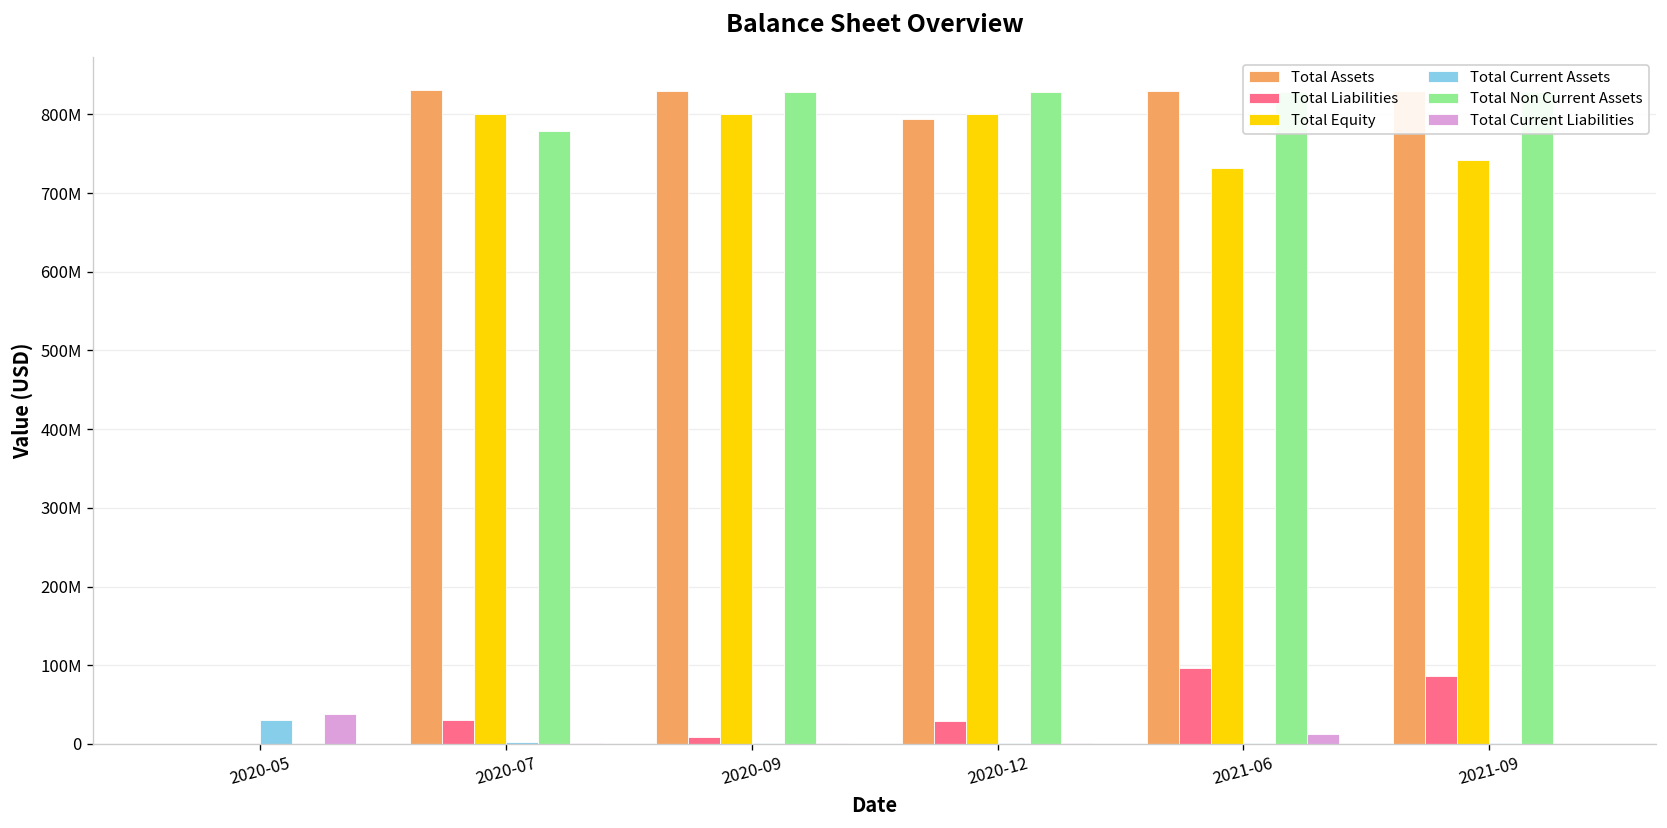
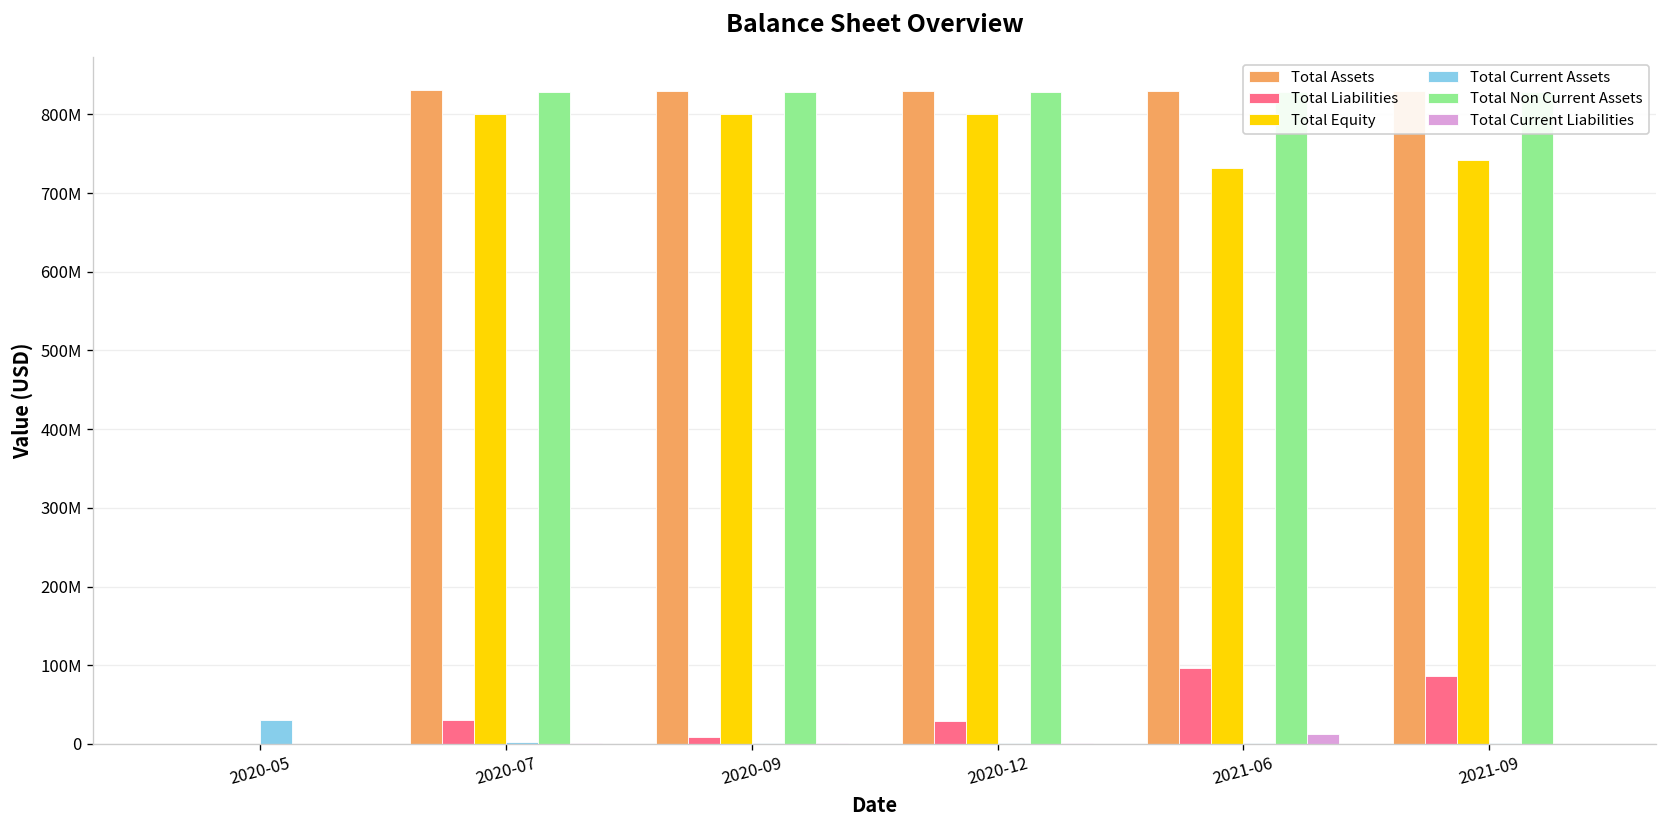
  {
    "Total Assets": {
      "2020-07": 830000000,
      "2020-09": 830000000,
-     "2020-12": 790000000,
+     "2020-12": 830000000,
      "2021-06": 830000000
    },
    "Total Liabilities": {
      "2020-07": 30000000,
      "2020-09": 10000000,
      "2020-12": 30000000,
      "2021-06": 100000000,
      "2021-09": 90000000
    },
    "Total Equity": {
      "2020-07": 800000000,
      "2020-09": 800000000,
      "2020-12": 800000000,
      "2021-06": 730000000,
      "2021-09": 740000000
    },
    "Total Current Assets": {
      "2020-05": 30000000
    },
    "Total Non Current Assets": {
-     "2020-07": 780000000,
+     "2020-07": 830000000,
      "2020-09": 830000000,
      "2020-12": 830000000
    },
    "Total Current Liabilities": {
-     "2020-05": 40000000,
+     "2020-05": 0,
      "2021-06": 10000000
    }
  }
